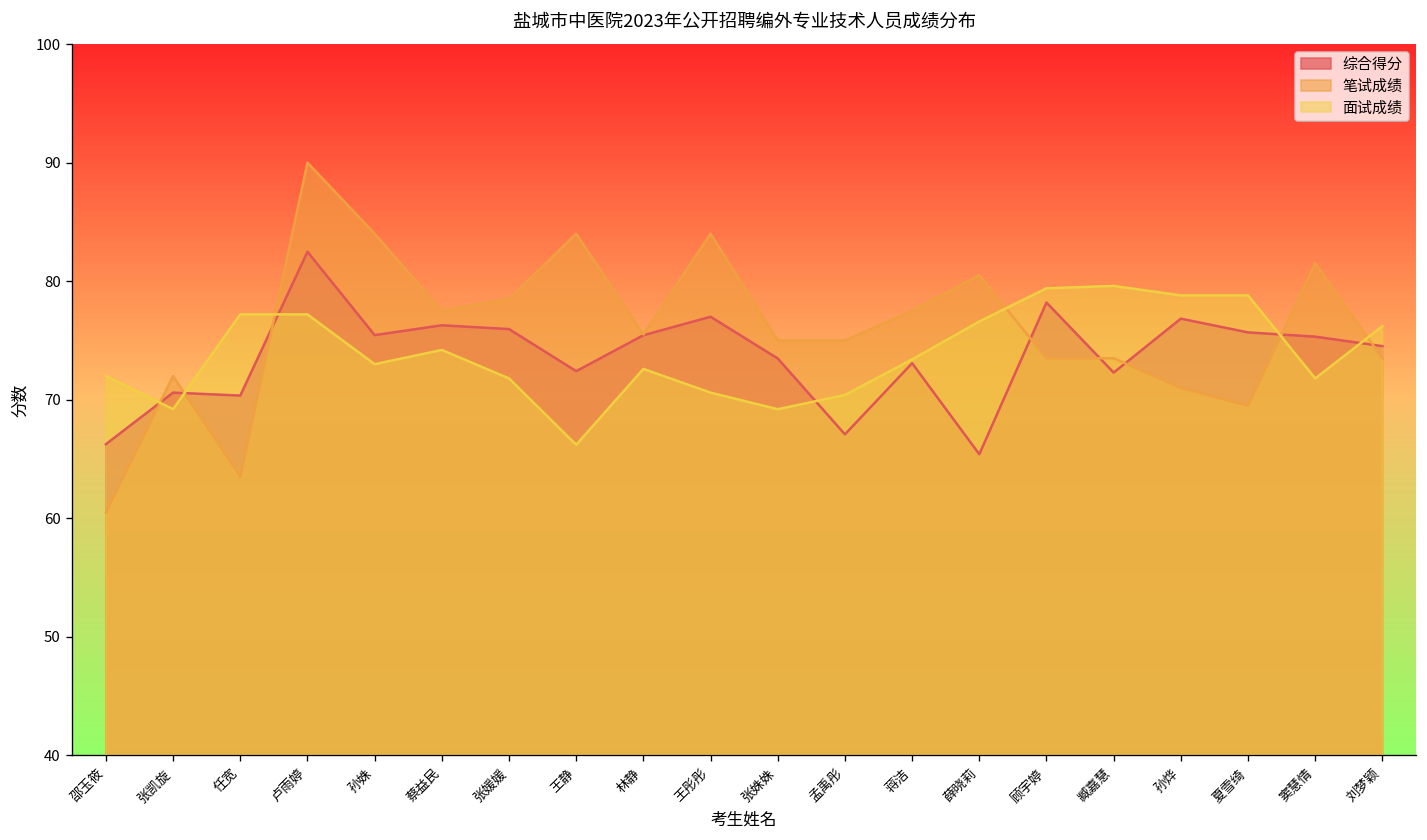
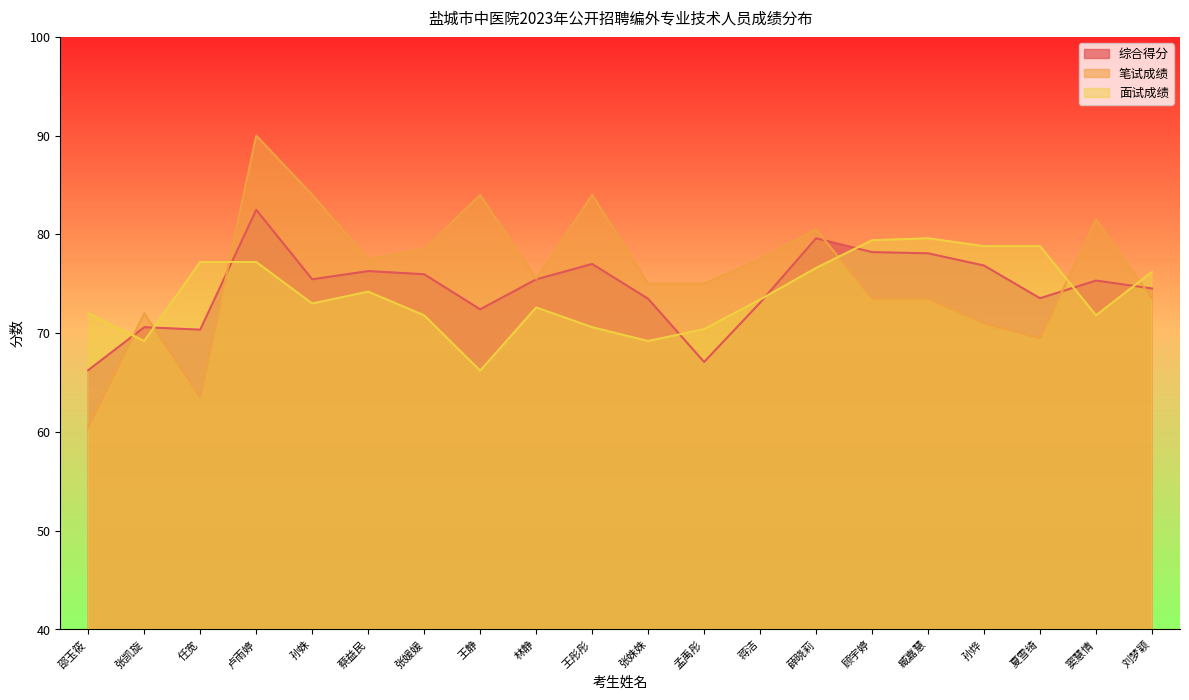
  {
    "综合得分": {
      "邵玉筱": 66,
      "张凯旋": 71,
      "任宽": 70,
      "卢雨婷": 82,
      "孙姝": 75,
      "蔡益民": 76,
      "张媛媛": 76,
      "王静": 72,
      "王彤彤": 77,
      "张姝姝": 73,
      "孟禹彤": 67,
      "蒋洁": 73,
-     "薛晓莉": 65,
+     "薛晓莉": 80,
      "顾宇婷": 78,
-     "臧嘉慧": 72,
+     "臧嘉慧": 78,
      "孙烨": 77,
-     "夏雪绮": 76,
+     "夏雪绮": 74,
      "窦慧情": 75,
      "刘梦颖": 75
    }
  }
